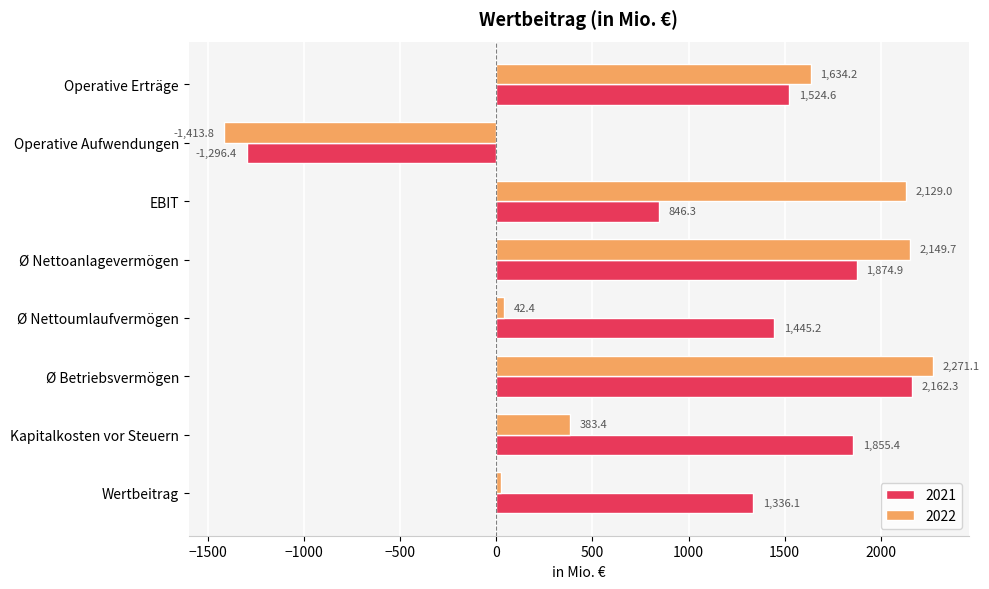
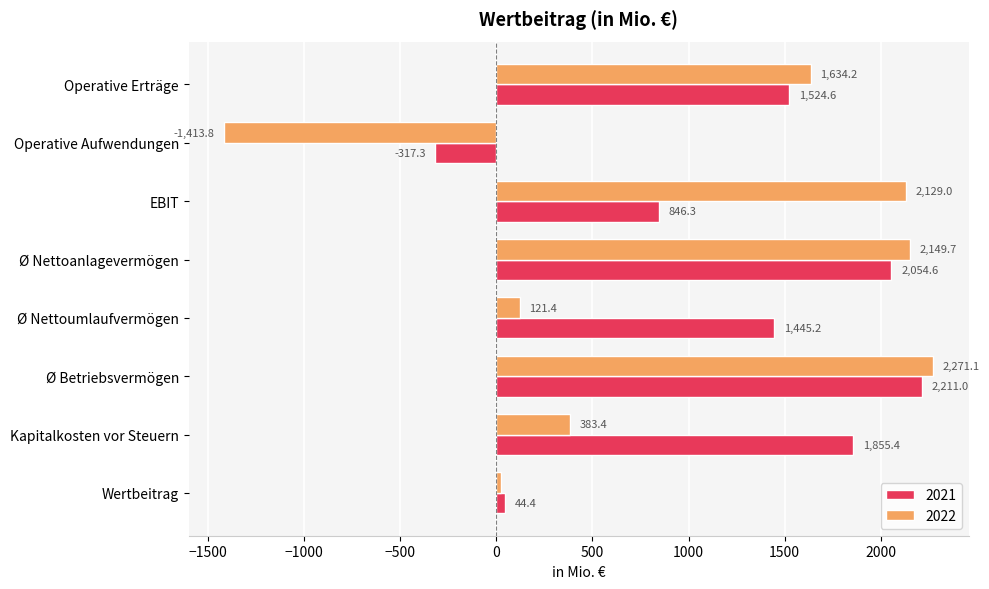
  {
    "2021": {
      "Operative Erträge": "1,524.6",
-     "Operative Aufwendungen": "-1,296.4",
+     "Operative Aufwendungen": "-317.3",
      "EBIT": "846.3",
-     "Ø Nettoanlagevermögen": "1,874.9",
+     "Ø Nettoanlagevermögen": "2,054.6",
      "Ø Nettoumlaufvermögen": "1,445.2",
-     "Ø Betriebsvermögen": "2,162.3",
+     "Ø Betriebsvermögen": "2,211.0",
      "Kapitalkosten vor Steuern": "1,855.4",
-     "Wertbeitrag": "1,336.1"
+     "Wertbeitrag": "44.4"
    },
    "2022": {
      "Operative Erträge": "1,634.2",
      "Operative Aufwendungen": "-1,413.8",
      "EBIT": "2,129.0",
      "Ø Nettoanlagevermögen": "2,149.7",
-     "Ø Nettoumlaufvermögen": "42.4",
+     "Ø Nettoumlaufvermögen": "121.4",
      "Ø Betriebsvermögen": "2,271.1",
      "Kapitalkosten vor Steuern": "383.4"
    }
  }
